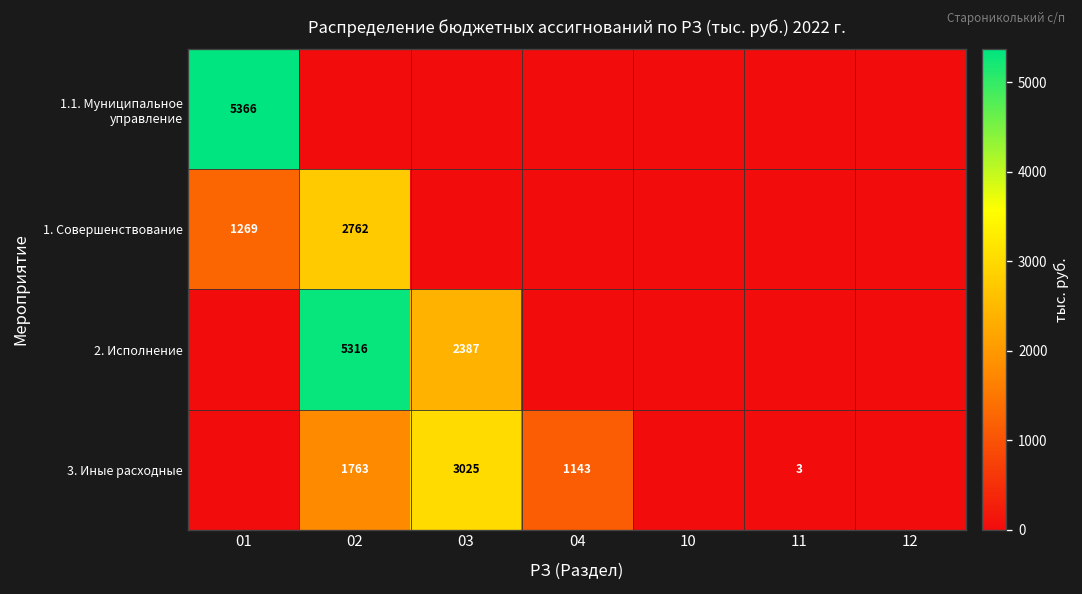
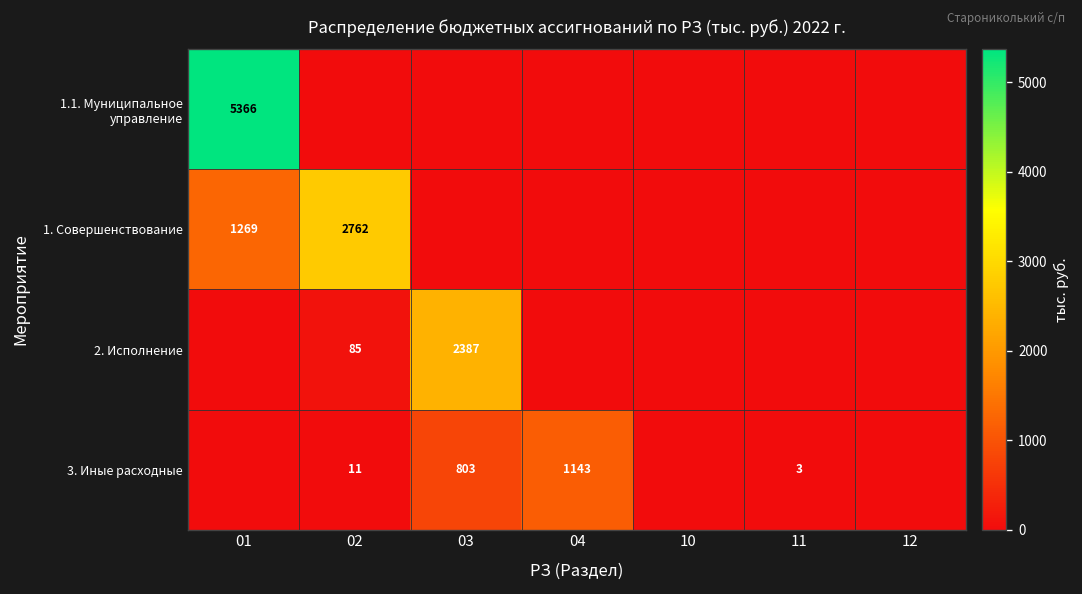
  {
    "1.1. Муниципальное управление": {
      "01": 5366
    },
    "1. Совершенствование": {
      "01": 1269,
      "02": 2762
    },
    "2. Исполнение": {
-     "02": 5316,
+     "02": 85,
      "03": 2387
    },
    "3. Иные расходные": {
-     "02": 1763,
-     "03": 3025,
+     "02": 11,
+     "03": 803,
      "04": 1143,
      "11": 3
    }
  }
